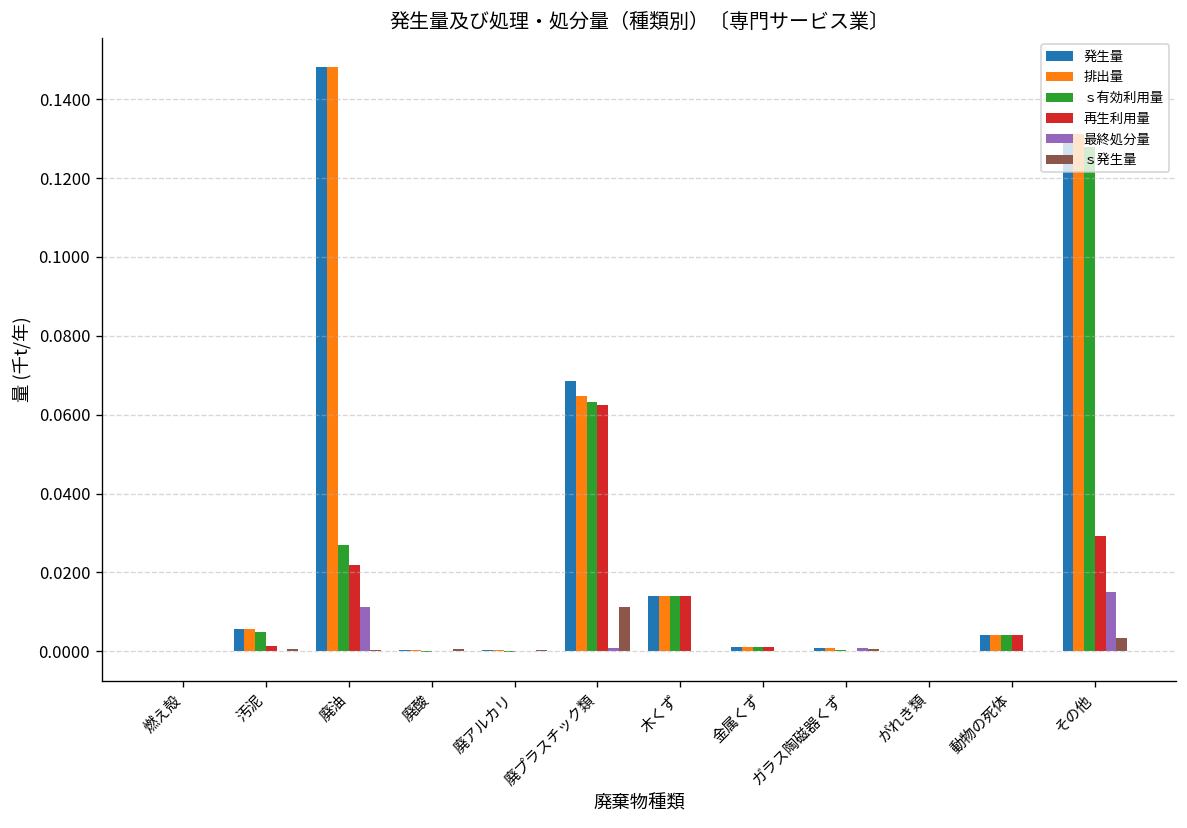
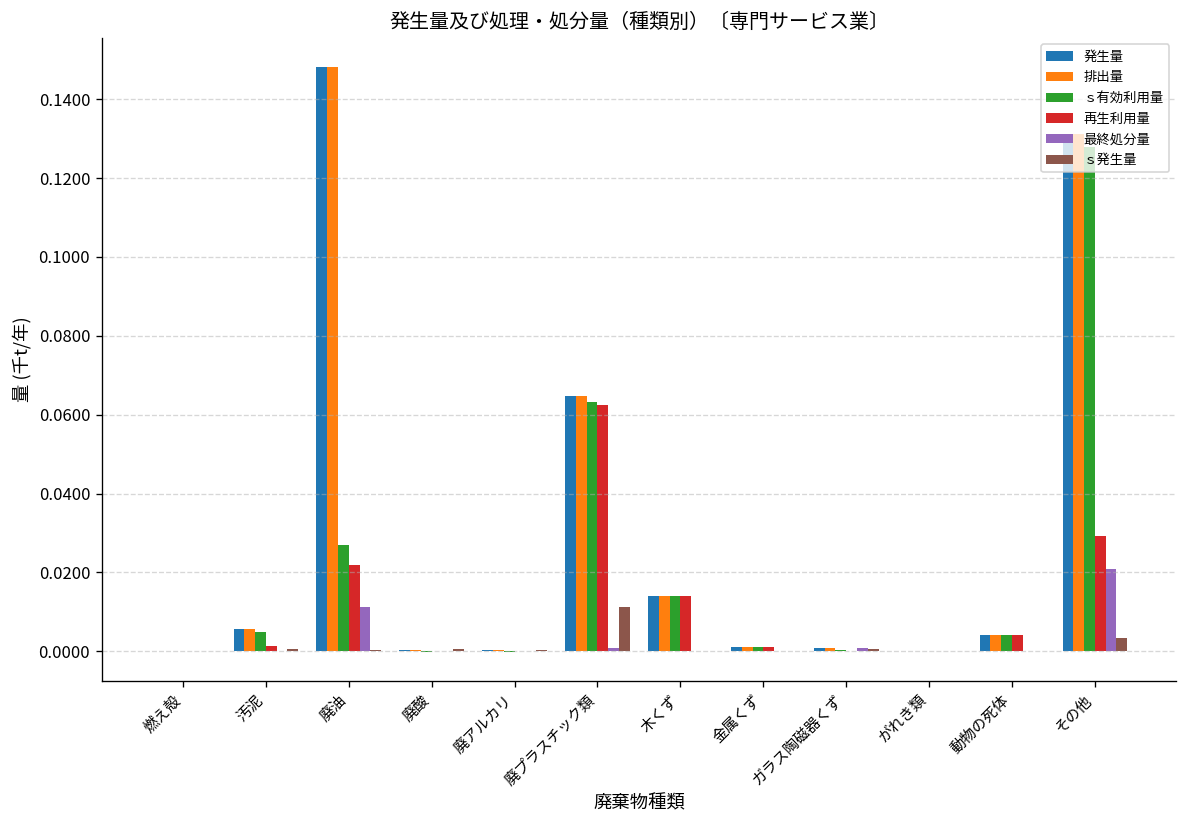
  {
    "発生量": {
      "燃え殻": 0.000,
      "汚泥": 0.006,
      "廃油": 0.148,
-     "廃プラスチック類": 0.068,
+     "廃プラスチック類": 0.065,
      "木くず": 0.014,
      "金属くず": 0.001,
      "ガラス陶磁器くず": 0.001,
      "動物の死体": 0.004
    },
    "排出量": {
      "燃え殻": 0.000,
      "汚泥": 0.006,
      "廃油": 0.148,
      "廃プラスチック類": 0.065,
      "木くず": 0.014,
      "金属くず": 0.001,
      "ガラス陶磁器くず": 0.001,
      "動物の死体": 0.004
    },
    "ｓ有効利用量": {
      "燃え殻": 0.000,
      "汚泥": 0.005,
      "廃油": 0.027,
      "廃プラスチック類": 0.063,
      "木くず": 0.014,
      "金属くず": 0.001,
      "動物の死体": 0.004
    },
    "再生利用量": {
      "燃え殻": 0.000,
      "汚泥": 0.001,
      "廃油": 0.022,
      "廃プラスチック類": 0.063,
      "木くず": 0.014,
      "金属くず": 0.001,
      "ガラス陶磁器くず": 0.000,
      "動物の死体": 0.004,
      "その他": 0.029
    },
    "最終処分量": {
      "燃え殻": 0.000,
      "廃油": 0.011,
      "廃プラスチック類": 0.001,
      "木くず": 0.000,
      "ガラス陶磁器くず": 0.001,
      "がれき類": 0.000,
      "動物の死体": 0.000,
-     "その他": 0.015
+     "その他": 0.021
    },
    "ｓ発生量": {
      "燃え殻": 0.000,
      "廃プラスチック類": 0.011,
      "木くず": 0.000,
      "金属くず": 0.000,
      "がれき類": 0.000,
      "動物の死体": 0.000,
      "その他": 0.003
    }
  }
